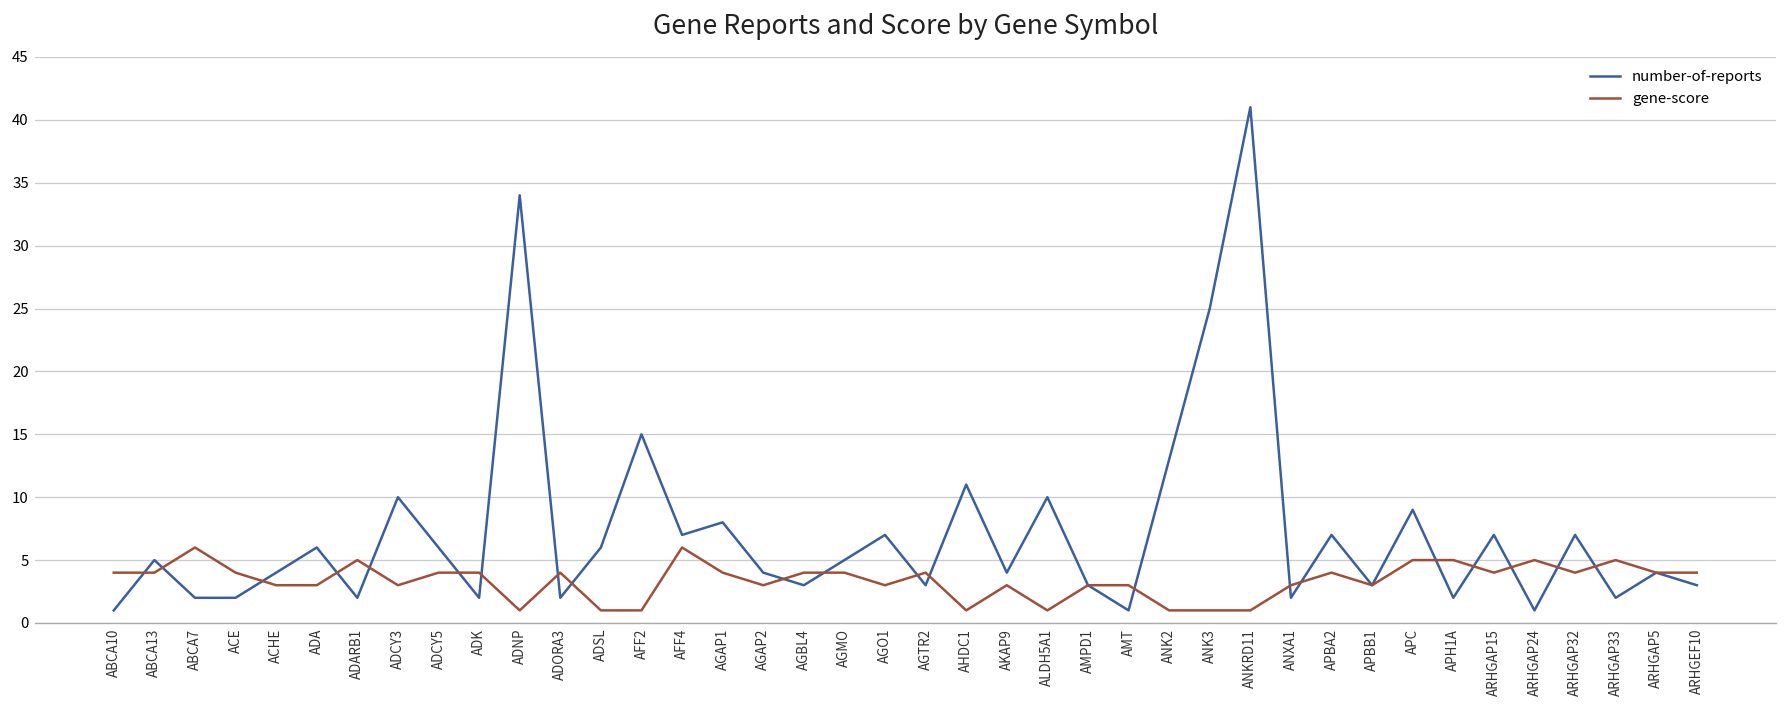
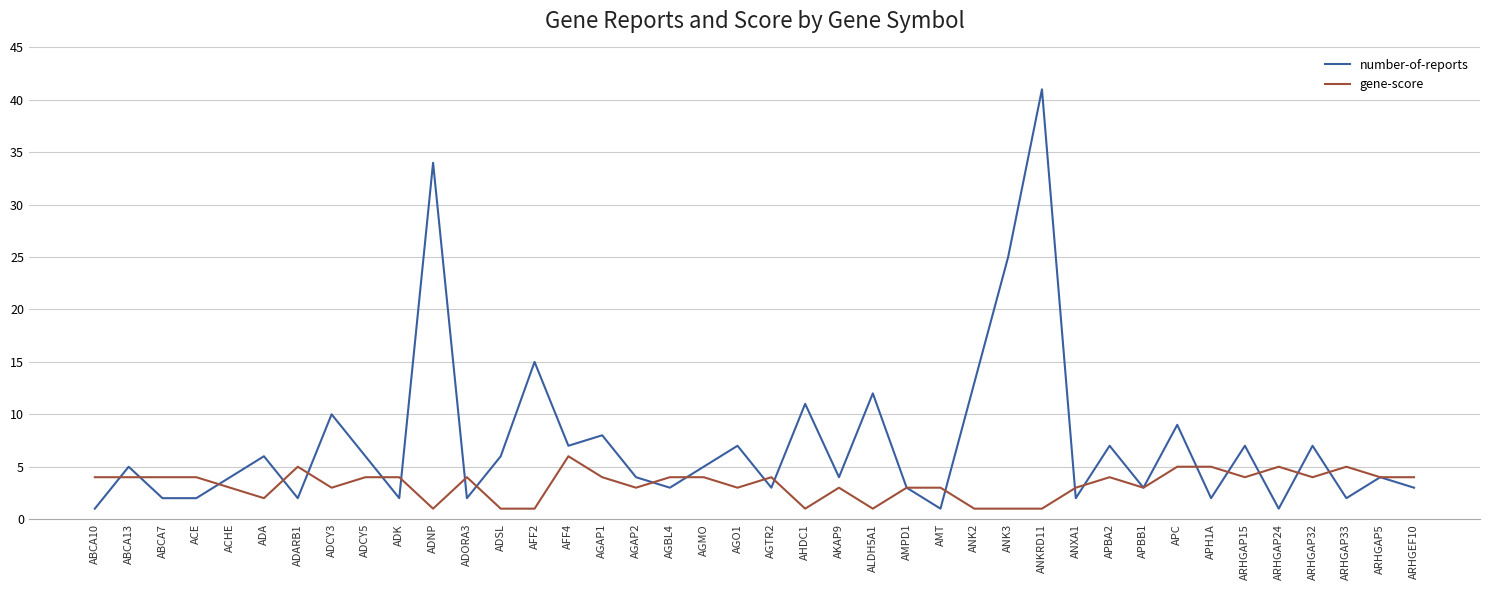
  {
    "number-of-reports": {
      "ABCA10": 1,
      "ABCA13": 5,
      "ABCA7": 2,
      "ACE": 2,
      "ACHE": 4,
      "ADA": 6,
      "ADARB1": 2,
      "ADCY3": 10,
      "ADCY5": 6,
      "ADK": 2,
      "ADNP": 34,
      "ADORA3": 2,
      "ADSL": 6,
      "AFF2": 15,
      "AFF4": 7,
      "AGAP1": 8,
      "AGAP2": 4,
      "AGBL4": 3,
      "AGMO": 5,
      "AGO1": 7,
      "AGTR2": 3,
      "AHDC1": 11,
      "AKAP9": 4,
-     "ALDH5A1": 10,
+     "ALDH5A1": 12,
      "AMT": 1,
      "ANK2": 13,
      "ANK3": 25,
      "ANKRD11": 41,
      "ANXA1": 2,
      "APBA2": 7,
      "APC": 9,
      "APH1A": 2,
      "ARHGAP15": 7,
      "ARHGAP24": 1,
      "ARHGAP32": 7,
      "ARHGAP33": 2,
      "ARHGEF10": 3
    },
    "gene-score": {
      "ABCA10": 4,
      "ABCA13": 4,
-     "ABCA7": 6,
+     "ABCA7": 4,
      "ACE": 4,
      "ACHE": 3,
-     "ADA": 3,
+     "ADA": 2,
      "ADARB1": 5,
      "ADCY3": 3,
      "ADCY5": 4,
      "ADK": 4,
      "ADNP": 1,
      "ADORA3": 4,
      "ADSL": 1,
      "AFF2": 1,
      "AFF4": 6,
      "AGAP1": 4,
      "AGAP2": 3,
      "AGBL4": 4,
      "AGMO": 4,
      "AGO1": 3,
      "AGTR2": 4,
      "AHDC1": 1,
      "AKAP9": 3,
      "ALDH5A1": 1,
      "AMT": 3,
      "ANK2": 1,
      "ANK3": 1,
      "ANKRD11": 1,
      "ANXA1": 3,
      "APBA2": 4,
      "APC": 5,
      "APH1A": 5,
      "ARHGAP15": 4,
      "ARHGAP24": 5,
      "ARHGAP32": 4,
      "ARHGAP33": 5,
      "ARHGEF10": 4
    }
  }
